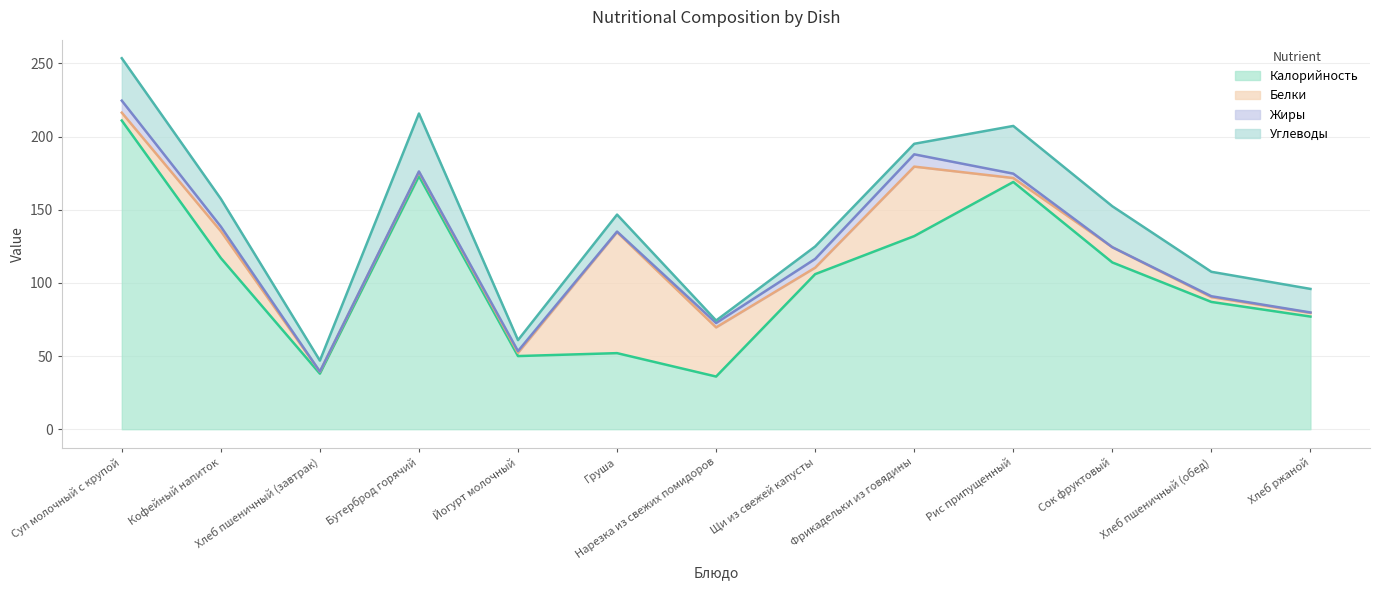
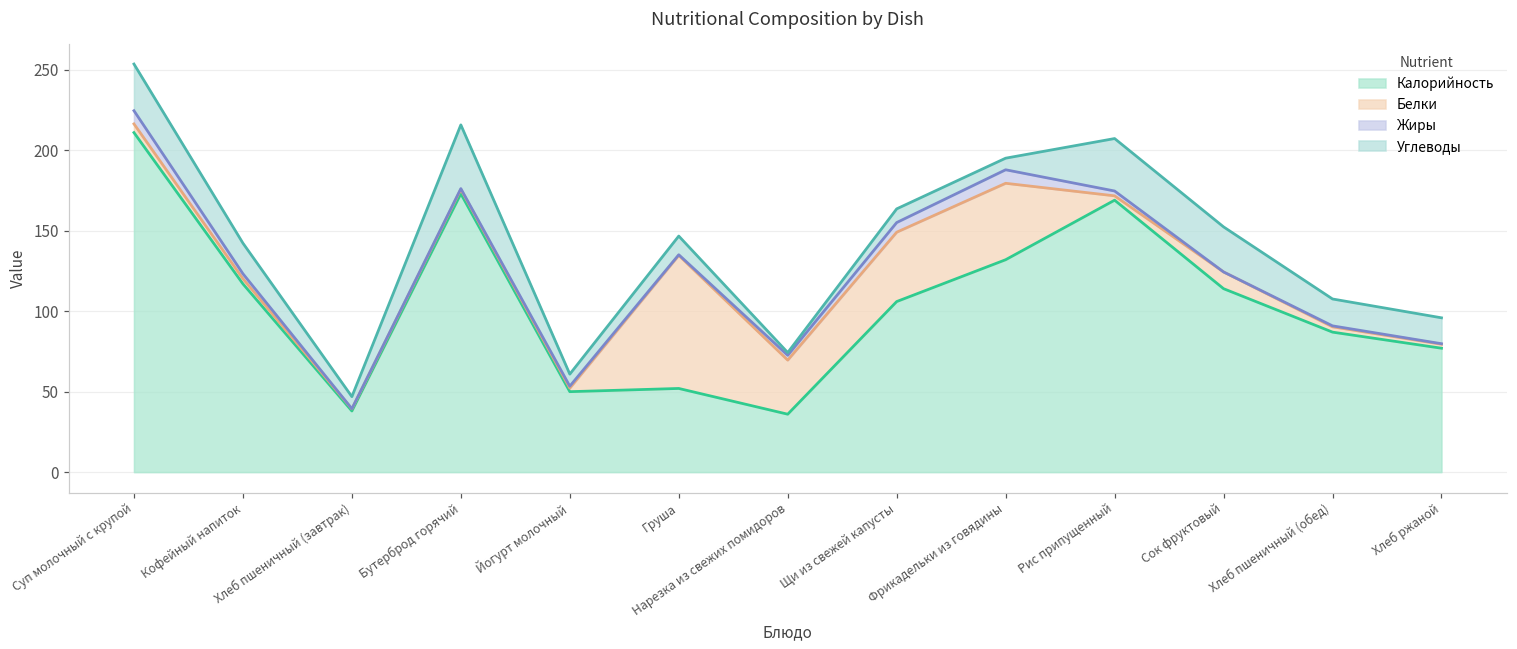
  {
    "Белки": {
      "Суп молочный с крупой": 5,
-     "Кофейный напиток": 18,
+     "Кофейный напиток": 3,
      "Нарезка из свежих помидоров": 34,
-     "Щи из свежей капусты": 4,
+     "Щи из свежей капусты": 43,
      "Фрикадельки из говядины": 48,
      "Рис припущенный": 3
    }
  }
